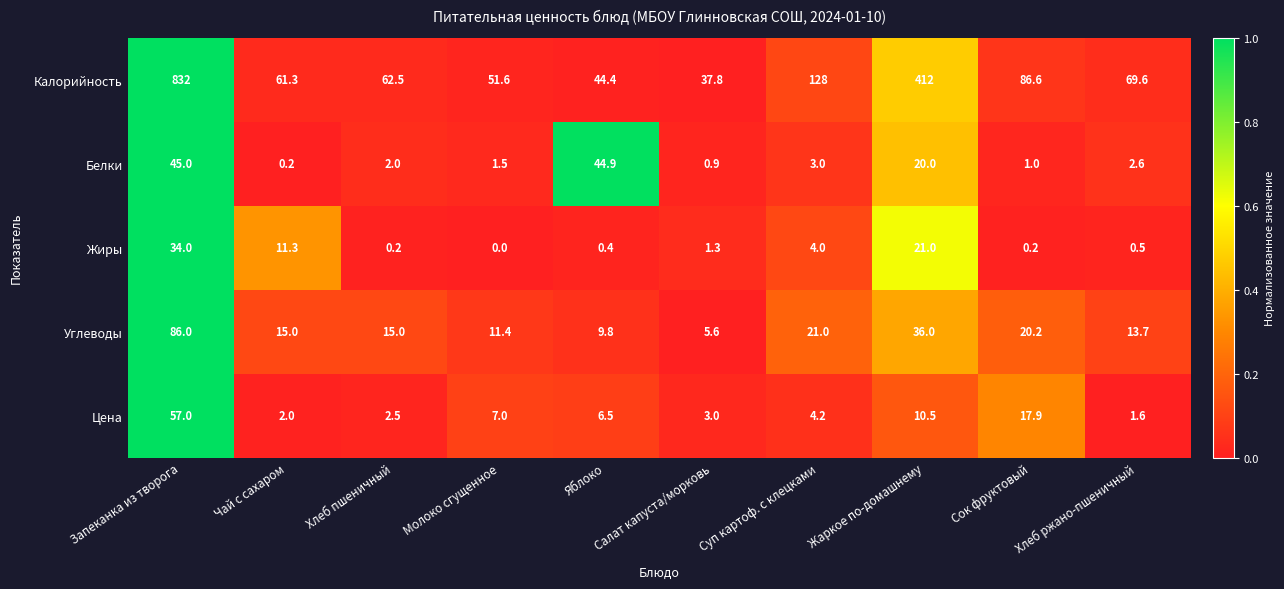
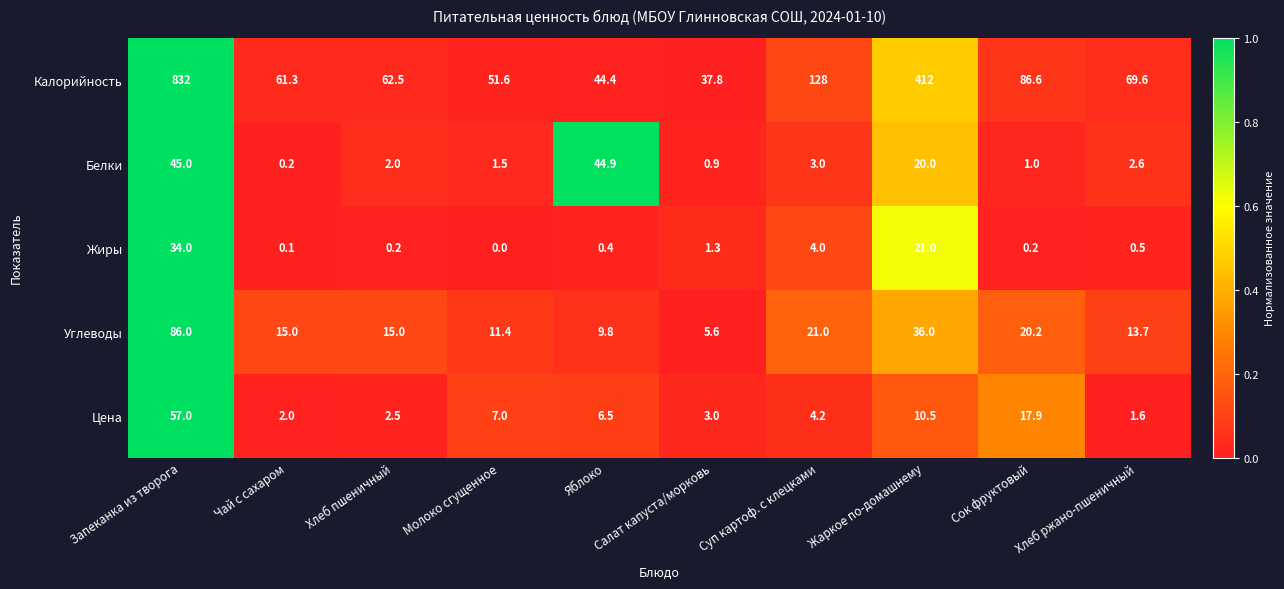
  {
    "Калорийность": {
      "Запеканка из творога": 832,
      "Чай с сахаром": 61.3,
      "Хлеб пшеничный": 62.5,
      "Молоко сгущенное": 51.6,
      "Яблоко": 44.4,
      "Салат капуста/морковь": 37.8,
      "Суп картоф. с клецками": 128,
      "Жаркое по-домашнему": 412,
      "Сок фруктовый": 86.6,
      "Хлеб ржано-пшеничный": 69.6
    },
    "Белки": {
      "Запеканка из творога": 45.0,
      "Чай с сахаром": 0.2,
      "Хлеб пшеничный": 2.0,
      "Молоко сгущенное": 1.5,
      "Яблоко": 44.9,
      "Салат капуста/морковь": 0.9,
      "Суп картоф. с клецками": 3.0,
      "Жаркое по-домашнему": 20.0,
      "Сок фруктовый": 1.0,
      "Хлеб ржано-пшеничный": 2.6
    },
    "Жиры": {
      "Запеканка из творога": 34.0,
-     "Чай с сахаром": 11.3,
+     "Чай с сахаром": 0.1,
      "Хлеб пшеничный": 0.2,
      "Молоко сгущенное": 0.0,
      "Яблоко": 0.4,
      "Салат капуста/морковь": 1.3,
      "Суп картоф. с клецками": 4.0,
      "Жаркое по-домашнему": 21.0,
      "Сок фруктовый": 0.2,
      "Хлеб ржано-пшеничный": 0.5
    },
    "Углеводы": {
      "Запеканка из творога": 86.0,
      "Чай с сахаром": 15.0,
      "Хлеб пшеничный": 15.0,
      "Молоко сгущенное": 11.4,
      "Яблоко": 9.8,
      "Салат капуста/морковь": 5.6,
      "Суп картоф. с клецками": 21.0,
      "Жаркое по-домашнему": 36.0,
      "Сок фруктовый": 20.2,
      "Хлеб ржано-пшеничный": 13.7
    },
    "Цена": {
      "Запеканка из творога": 57.0,
      "Чай с сахаром": 2.0,
      "Хлеб пшеничный": 2.5,
      "Молоко сгущенное": 7.0,
      "Яблоко": 6.5,
      "Салат капуста/морковь": 3.0,
      "Суп картоф. с клецками": 4.2,
      "Жаркое по-домашнему": 10.5,
      "Сок фруктовый": 17.9,
      "Хлеб ржано-пшеничный": 1.6
    }
  }
